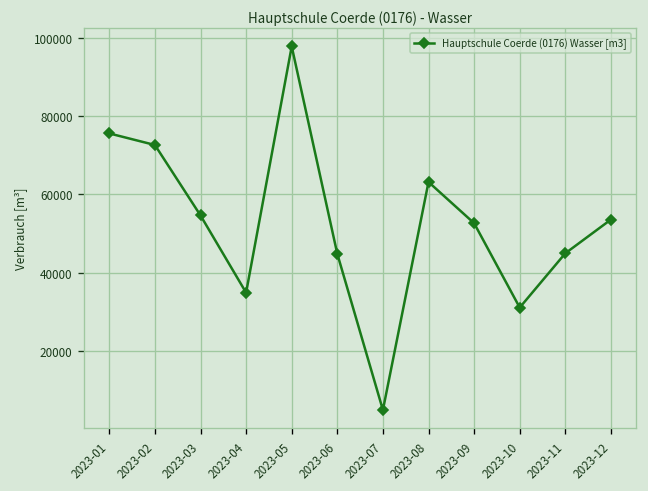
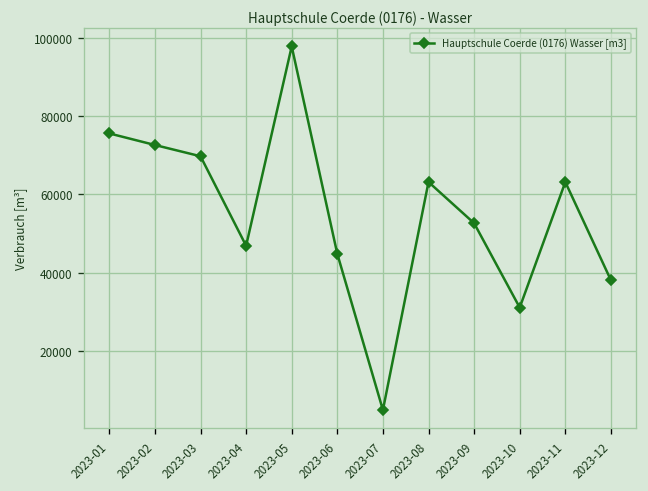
  {
    "2023-01": 76000,
    "2023-02": 73000,
-   "2023-03": 55000,
-   "2023-04": 35000,
+   "2023-03": 70000,
+   "2023-04": 47000,
    "2023-05": 98000,
    "2023-06": 45000,
    "2023-07": 5000,
    "2023-08": 63000,
    "2023-09": 53000,
    "2023-10": 31000,
-   "2023-11": 45000,
-   "2023-12": 54000
+   "2023-11": 63000,
+   "2023-12": 38000
  }
